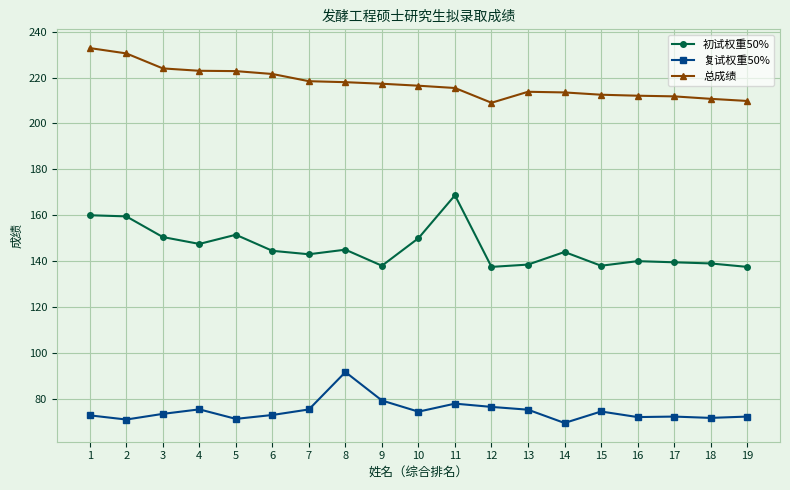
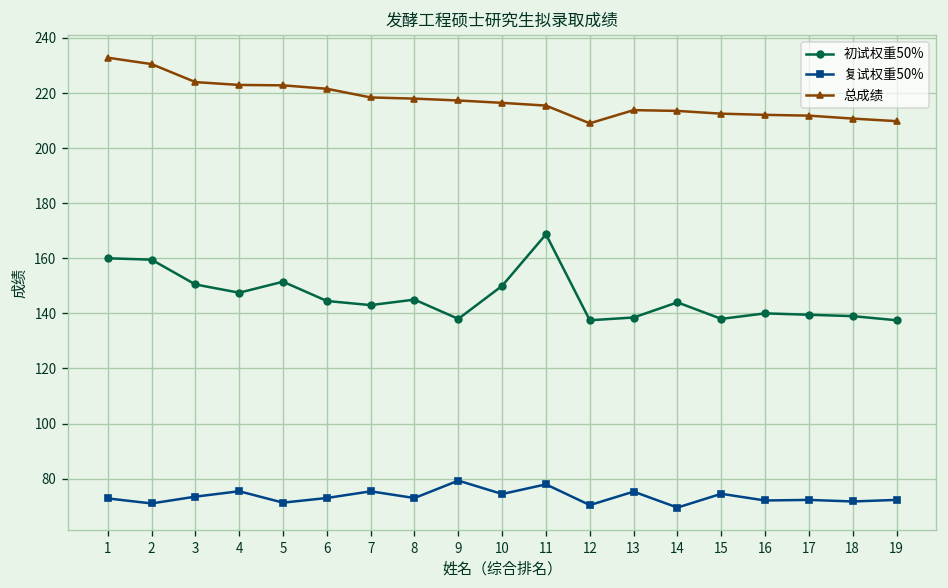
  {
    "初试权重50%": {
      "1": 160,
      "2": 160,
      "3": 151,
      "4": 148,
      "5": 152,
      "6": 145,
      "7": 143,
      "8": 145,
      "9": 138,
      "10": 150,
      "11": 169,
      "12": 138,
      "13": 139,
      "14": 144,
      "15": 138,
      "16": 140,
      "17": 140,
      "18": 139,
      "19": 138
    },
    "复试权重50%": {
      "1": 73,
      "2": 71,
      "3": 73,
      "4": 75,
      "5": 71,
      "6": 73,
      "7": 75,
-     "8": 92,
+     "8": 73,
      "9": 79,
      "10": 74,
      "11": 78,
-     "12": 77,
+     "12": 70,
      "13": 75,
      "14": 70,
      "15": 75,
      "16": 72,
      "17": 72,
      "18": 72,
      "19": 72
    },
    "总成绩": {
      "1": 233,
      "2": 231,
      "3": 224,
      "4": 223,
      "5": 223,
      "6": 222,
      "7": 218,
      "8": 218,
      "9": 217,
      "10": 216,
      "11": 215,
      "12": 209,
      "13": 214,
      "14": 214,
      "15": 213,
      "16": 212,
      "17": 212,
      "18": 211,
      "19": 210
    }
  }
